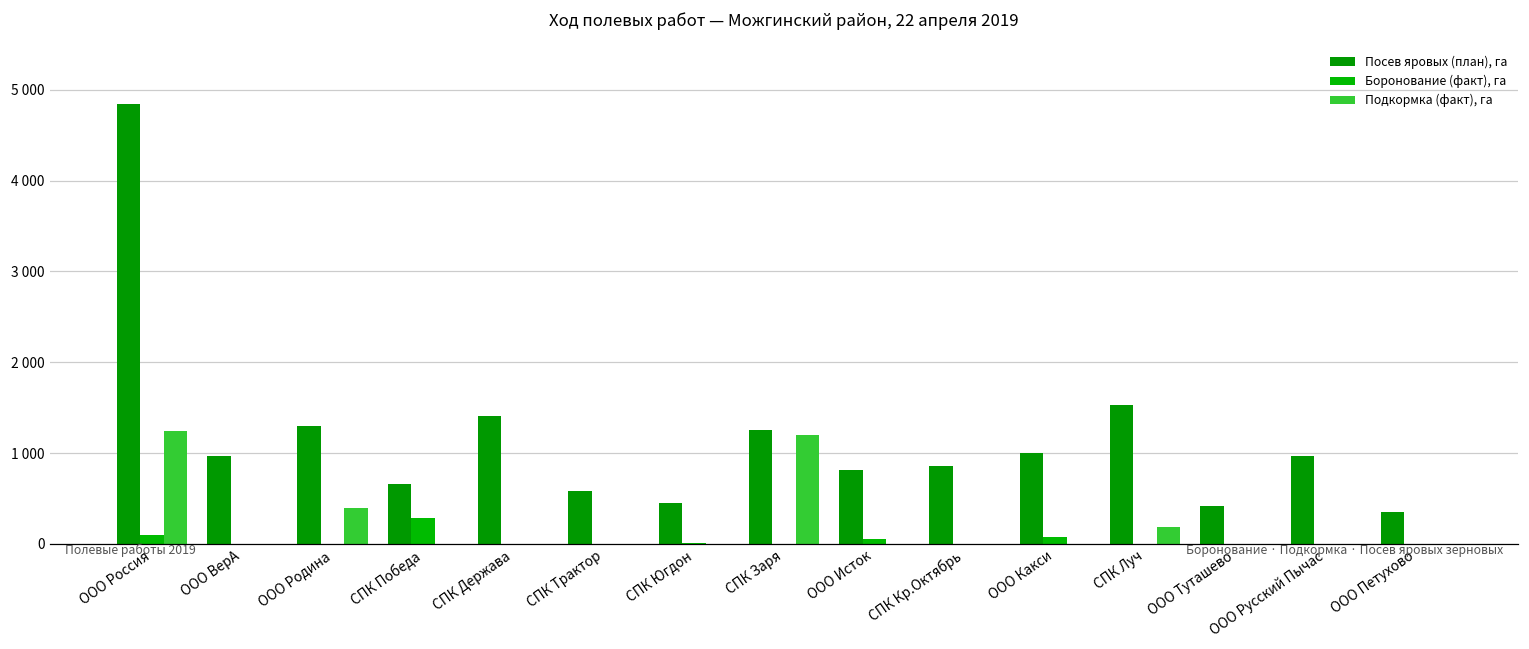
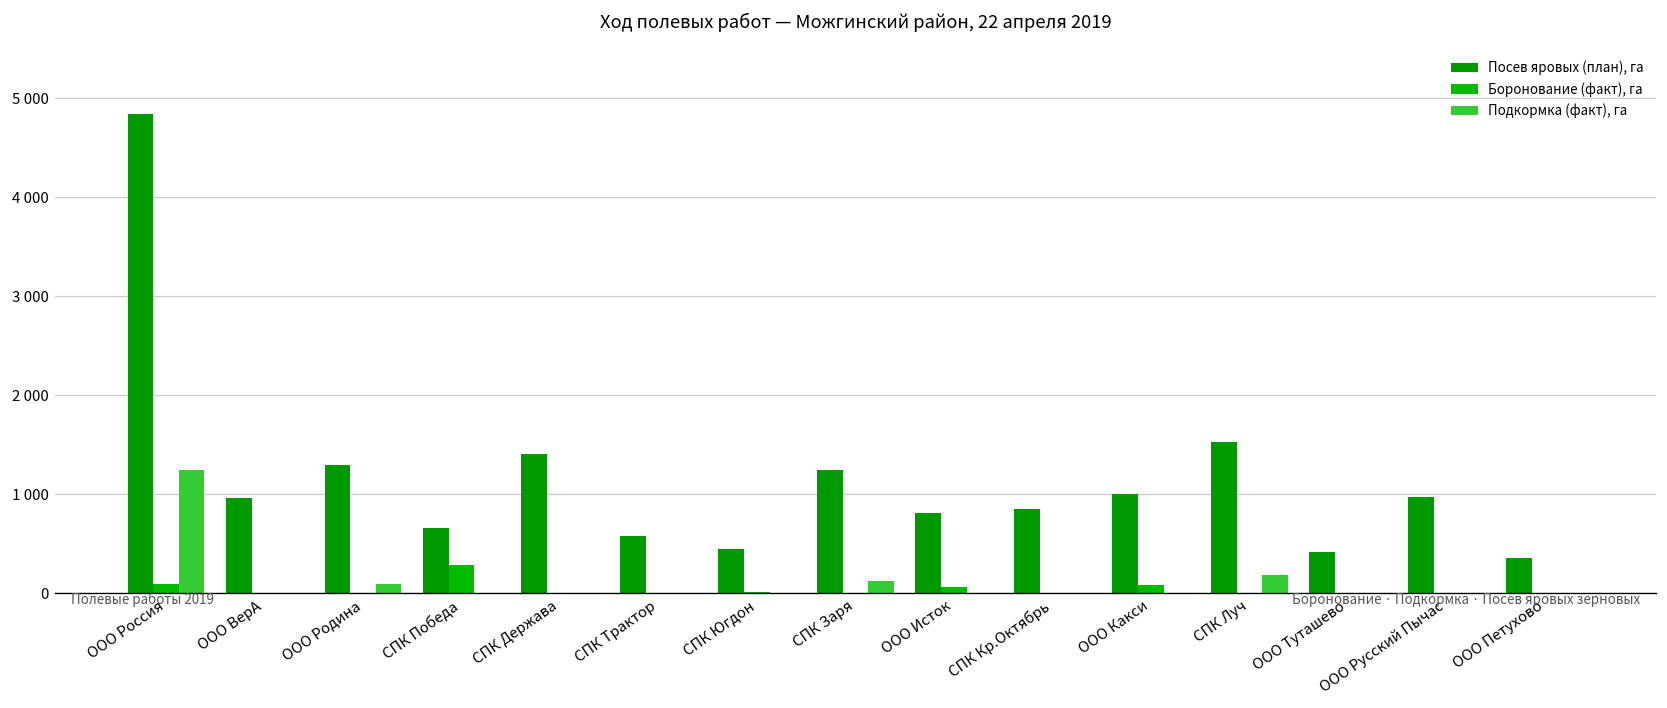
  {
    "Подкормка (факт), га": {
      "ООО Россия": 1200,
      "ООО ВерА": 0,
-     "ООО Родина": 400,
+     "ООО Родина": 100,
      "СПК Победа": 0,
      "СПК Держава": 0,
      "СПК Трактор": 0,
      "СПК Югдон": 0,
-     "СПК Заря": 1200,
+     "СПК Заря": 100,
      "ООО Исток": 0,
      "СПК Кр.Октябрь": 0,
      "ООО Какси": 0,
      "СПК Луч": 200,
      "ООО Туташево": 0,
      "ООО Русский Пычас": 0,
      "ООО Петухово": 0
    }
  }
